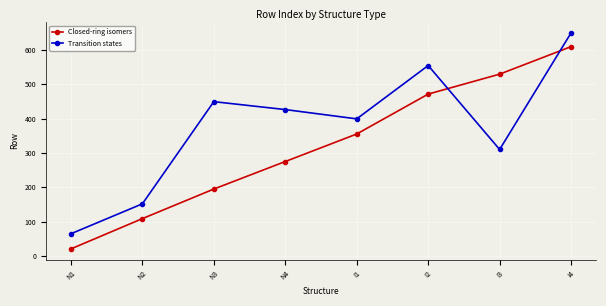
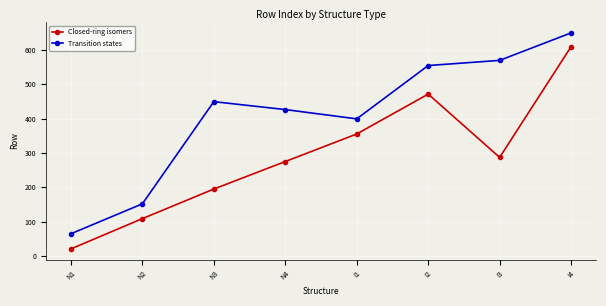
  {
    "Closed-ring isomers": {
      "N1": 20,
      "N2": 110,
      "N3": 200,
      "N4": 280,
      "I1": 360,
      "I2": 470,
-     "I3": 530,
+     "I3": 290,
      "I4": 610
    },
    "Transition states": {
      "N1": 70,
      "N2": 150,
      "N3": 450,
      "N4": 430,
      "I1": 400,
      "I2": 550,
-     "I3": 310,
+     "I3": 570,
      "I4": 650
    }
  }
